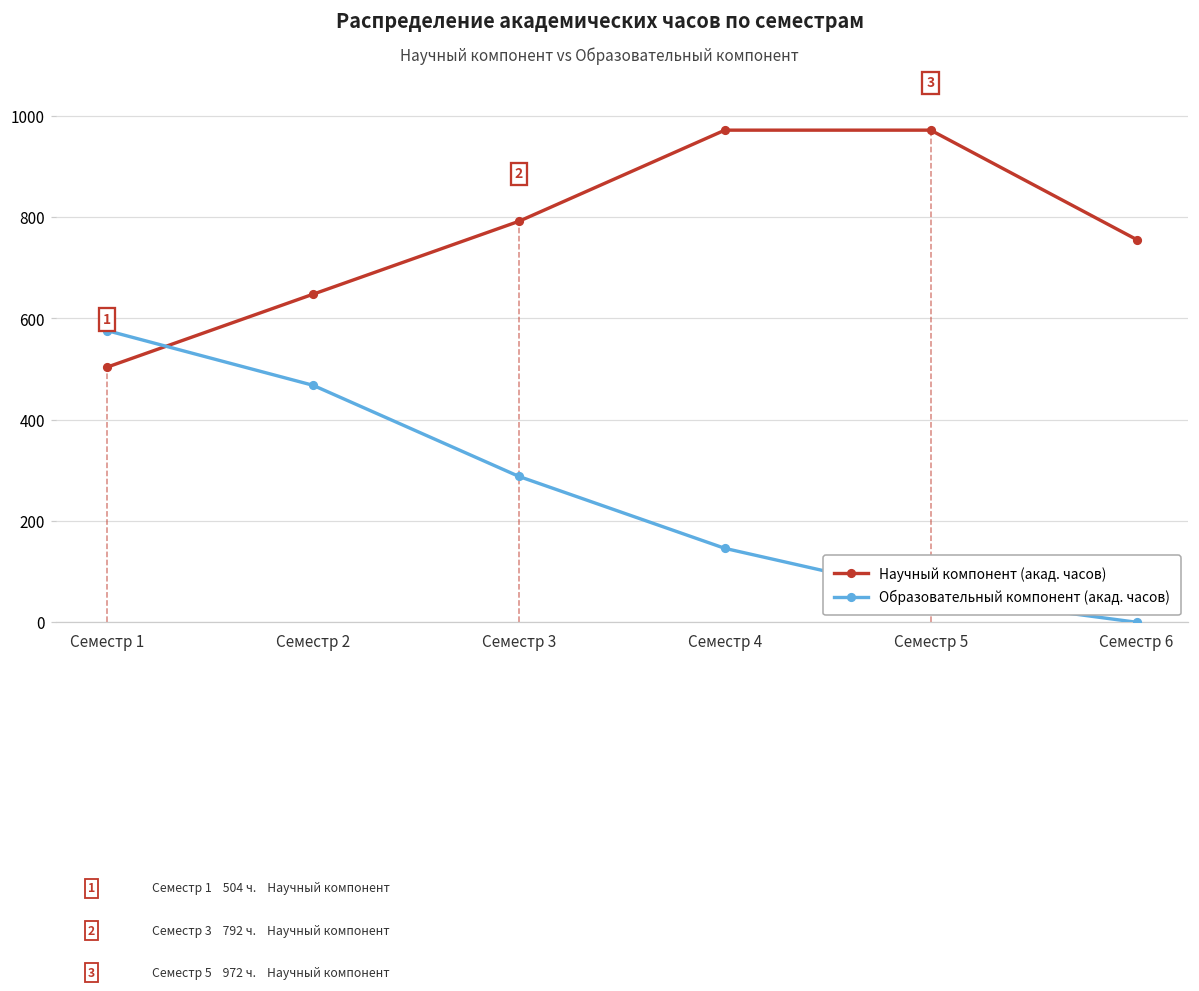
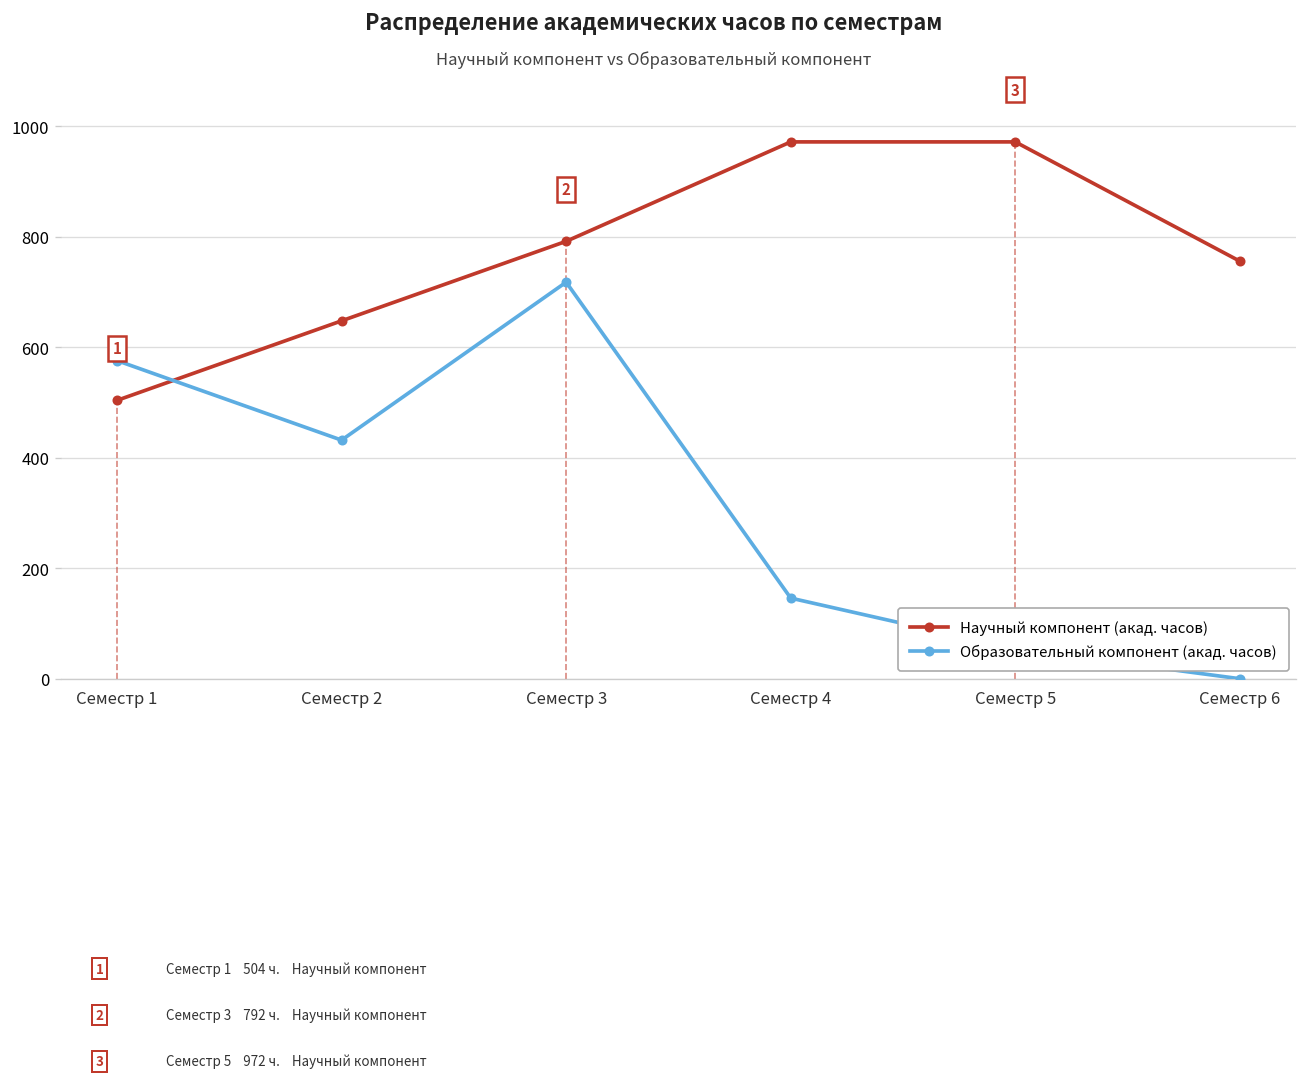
  {
    "Образовательный компонент (акад. часов)": {
-     "Семестр 2": 470,
-     "Семестр 3": 290,
+     "Семестр 2": 430,
+     "Семестр 3": 720,
      "Семестр 4": 150,
      "Семестр 6": 0
    }
  }
